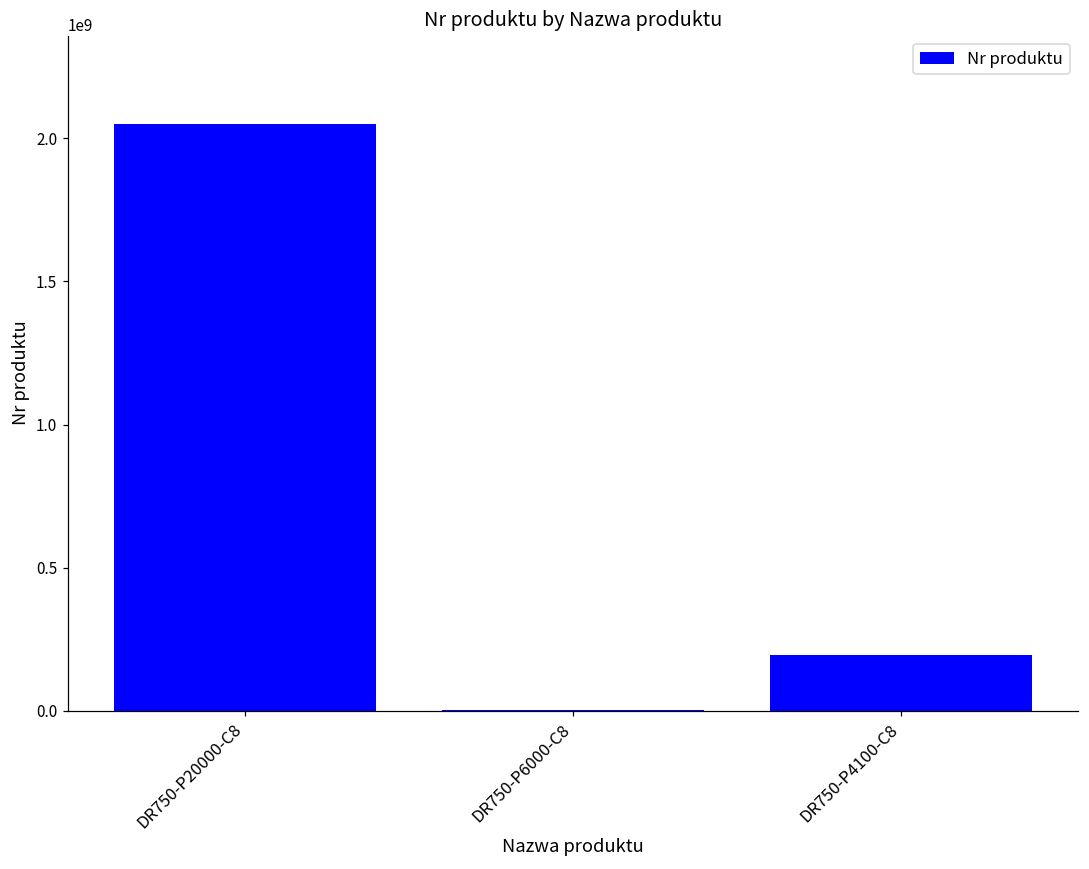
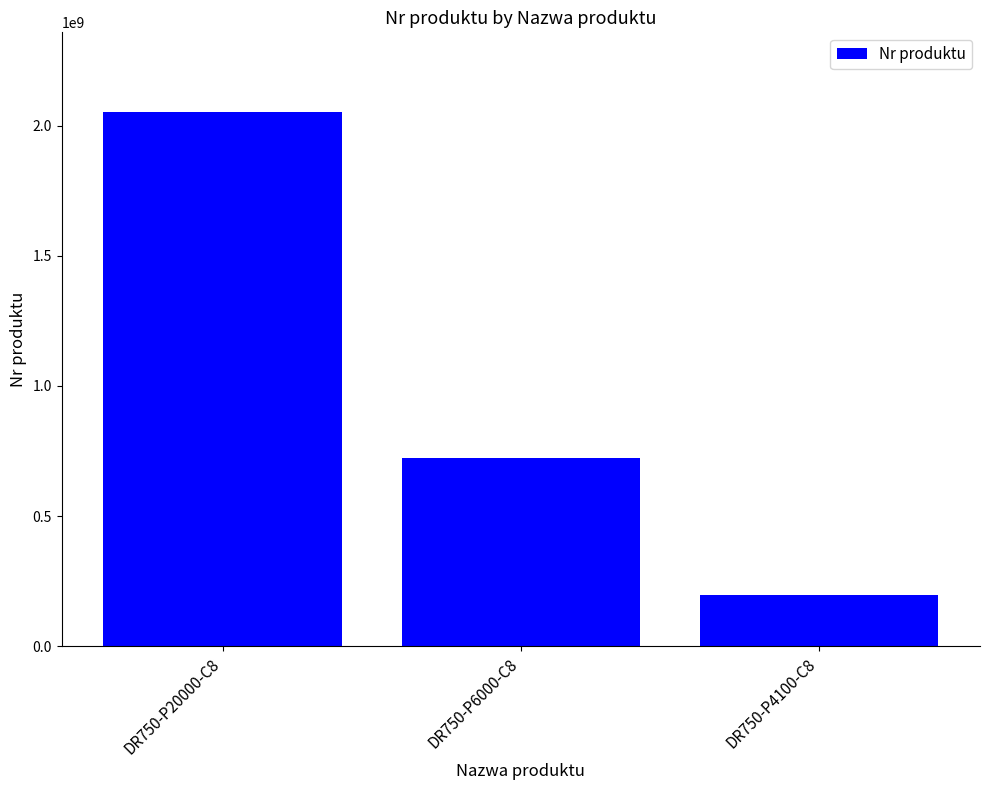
  {
    "DR750-P20000-C8": 2050000000,
-   "DR750-P6000-C8": 0,
+   "DR750-P6000-C8": 720000000,
    "DR750-P4100-C8": 190000000
  }
